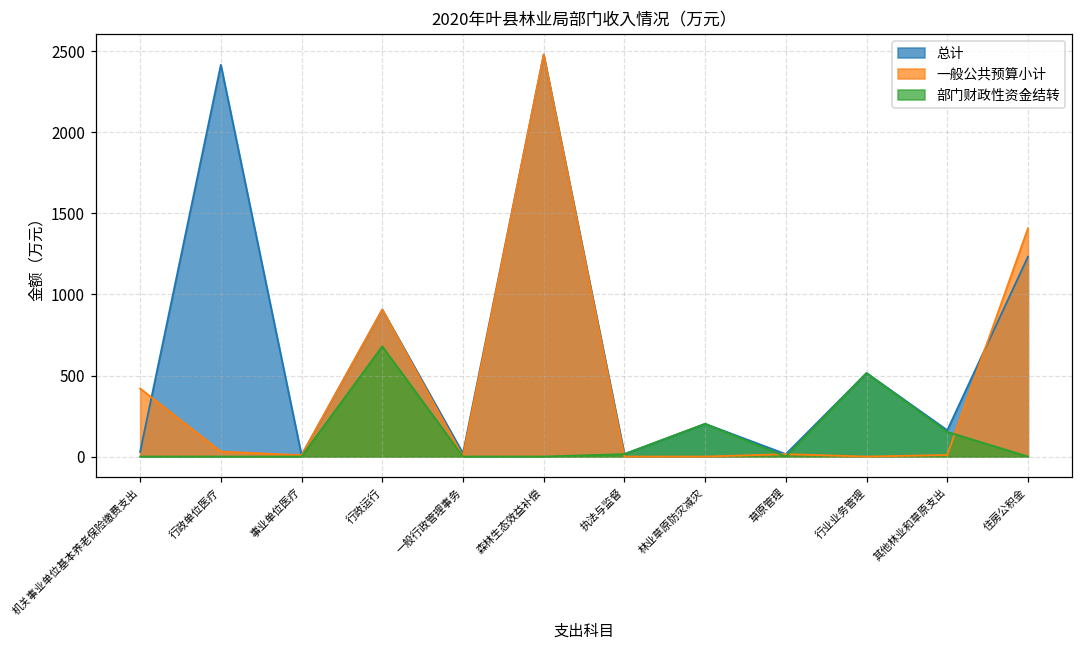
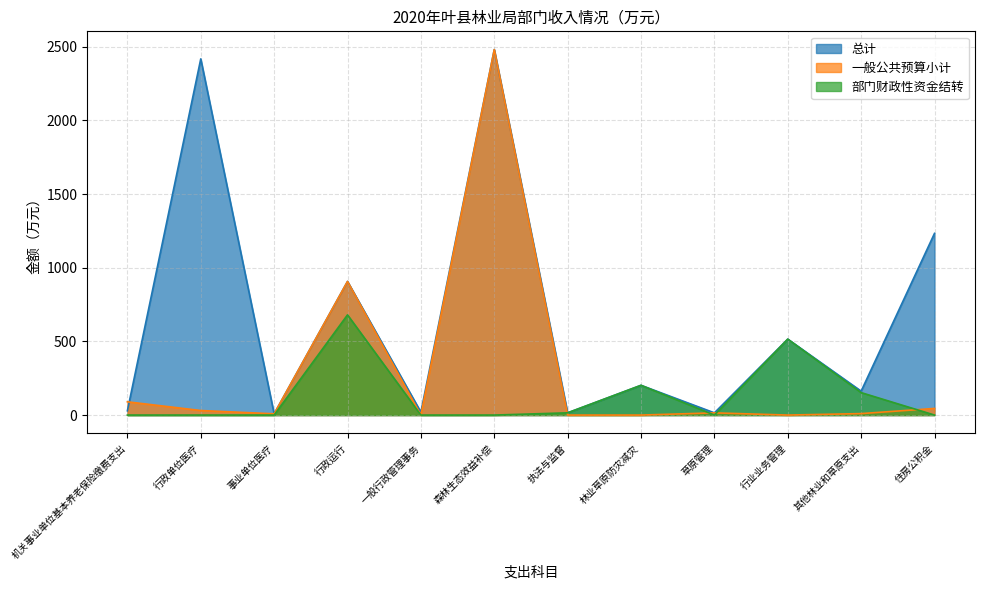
  {
    "总计": {
      "机关事业单位基本养老保险缴费支出": 30,
      "行政单位医疗": 2420,
      "一般行政管理事务": 20,
      "住房公积金": 1230
    },
    "一般公共预算小计": {
-     "机关事业单位基本养老保险缴费支出": 420,
+     "机关事业单位基本养老保险缴费支出": 90,
      "行政单位医疗": 30,
      "林业草原防灾减灾": 0,
      "行业业务管理": 0,
      "其他林业和草原支出": 10,
-     "住房公积金": 1410
+     "住房公积金": 50
    },
    "部门财政性资金结转": {
      "机关事业单位基本养老保险缴费支出": 0,
      "行政单位医疗": 0,
      "行政运行": 680,
      "森林生态效益补偿": 0,
      "住房公积金": 0
    }
  }
